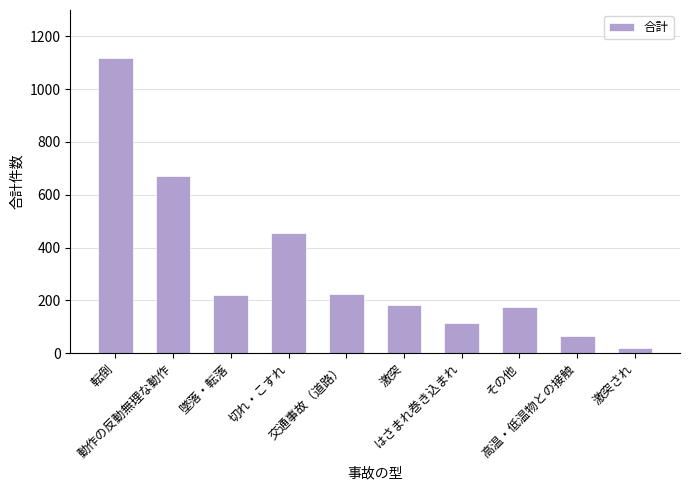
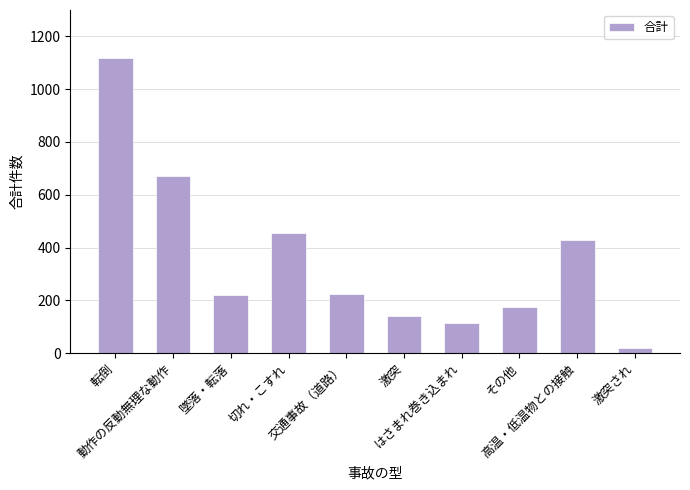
  {
    "転倒": 1120,
    "動作の反動無理な動作": 670,
    "墜落・転落": 220,
    "切れ・こすれ": 450,
    "交通事故（道路）": 220,
-   "激突": 180,
+   "激突": 140,
    "はさまれ巻き込まれ": 110,
    "その他": 170,
-   "高温・低温物との接触": 60,
+   "高温・低温物との接触": 430,
    "激突され": 20
  }
